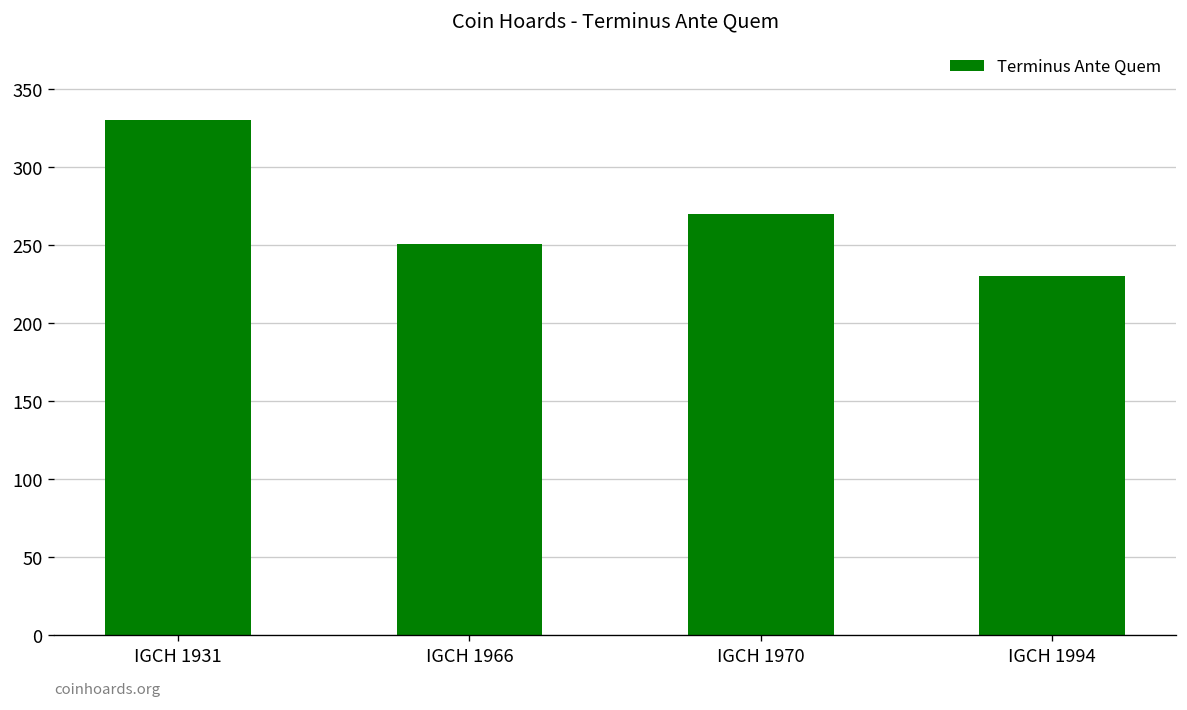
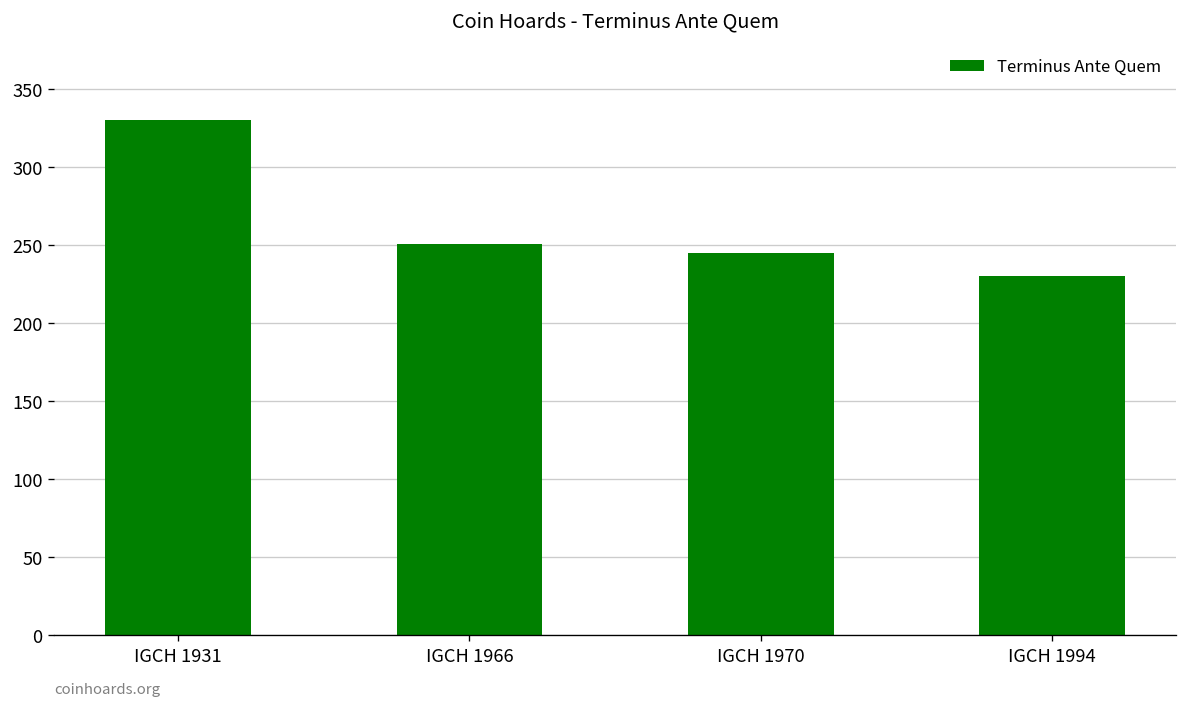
  {
    "IGCH 1931": 330,
    "IGCH 1966": 251,
-   "IGCH 1970": 270,
+   "IGCH 1970": 245,
    "IGCH 1994": 230
  }
